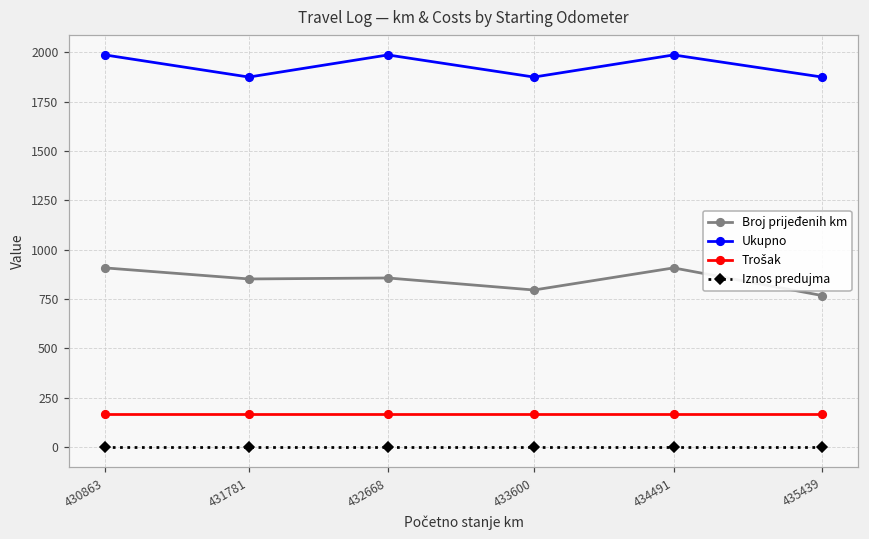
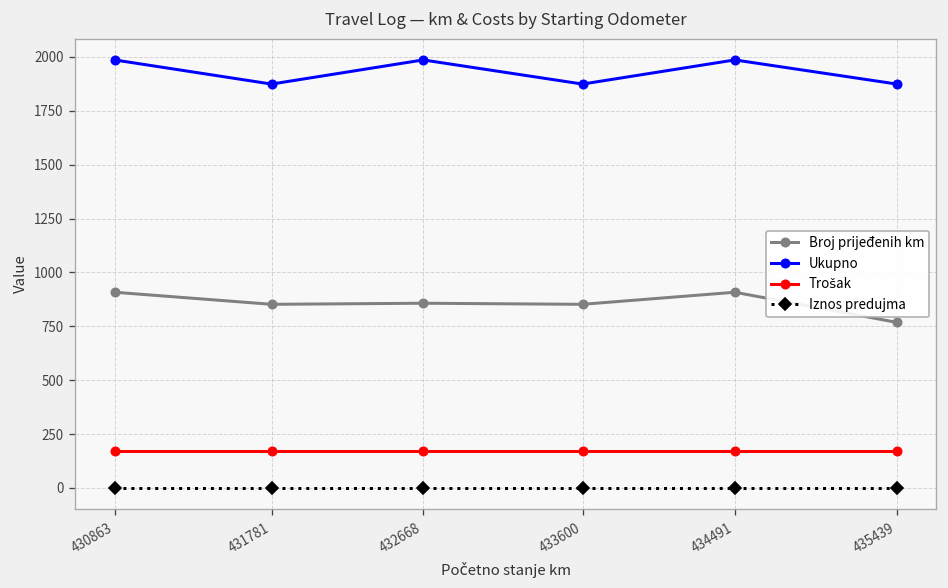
  {
    "Broj prijeđenih km": {
      "430863": 910,
      "431781": 850,
      "432668": 860,
-     "433600": 800,
+     "433600": 850,
      "434491": 910,
      "435439": 770
    },
    "Ukupno": {
      "430863": 1990,
      "431781": 1870,
      "432668": 1990,
      "433600": 1870,
      "434491": 1990,
      "435439": 1870
    },
    "Trošak": {
      "430863": 170,
      "431781": 170,
      "432668": 170,
      "433600": 170,
      "434491": 170,
      "435439": 170
    },
    "Iznos predujma": {
      "430863": 0,
      "431781": 0,
      "432668": 0,
      "433600": 0,
      "434491": 0,
      "435439": 0
    }
  }
